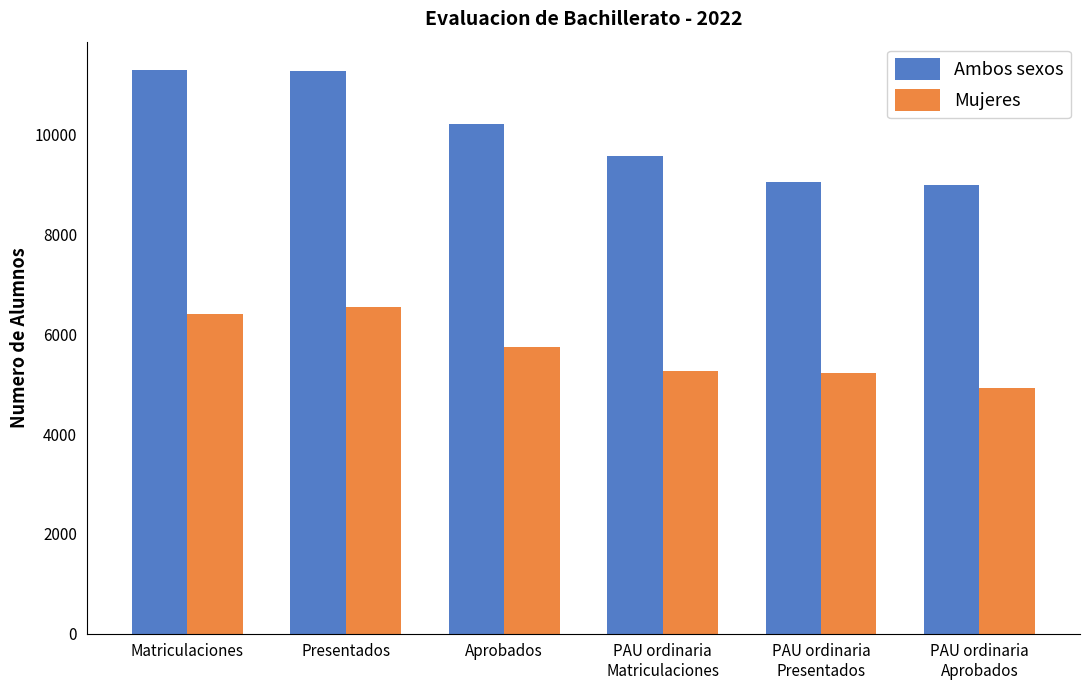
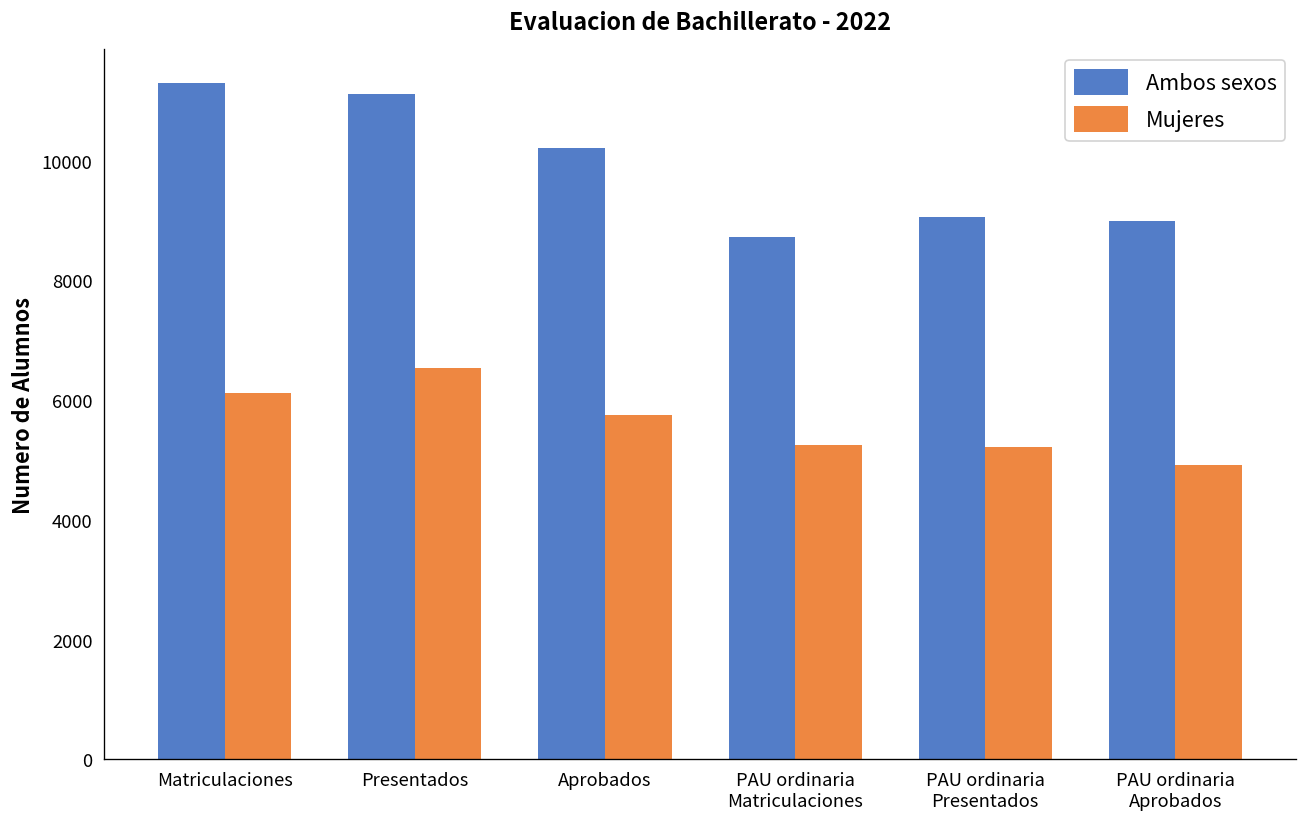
  {
    "Ambos sexos": {
      "Matriculaciones": 11300,
-     "Presentados": 11300,
+     "Presentados": 11100,
      "Aprobados": 10200,
-     "PAU ordinaria Matriculaciones": 9600,
+     "PAU ordinaria Matriculaciones": 8700,
      "PAU ordinaria Presentados": 9100,
      "PAU ordinaria Aprobados": 9000
    },
    "Mujeres": {
-     "Matriculaciones": 6400,
+     "Matriculaciones": 6100,
      "Presentados": 6500,
      "Aprobados": 5700,
      "PAU ordinaria Matriculaciones": 5300,
      "PAU ordinaria Presentados": 5200,
      "PAU ordinaria Aprobados": 4900
    }
  }
